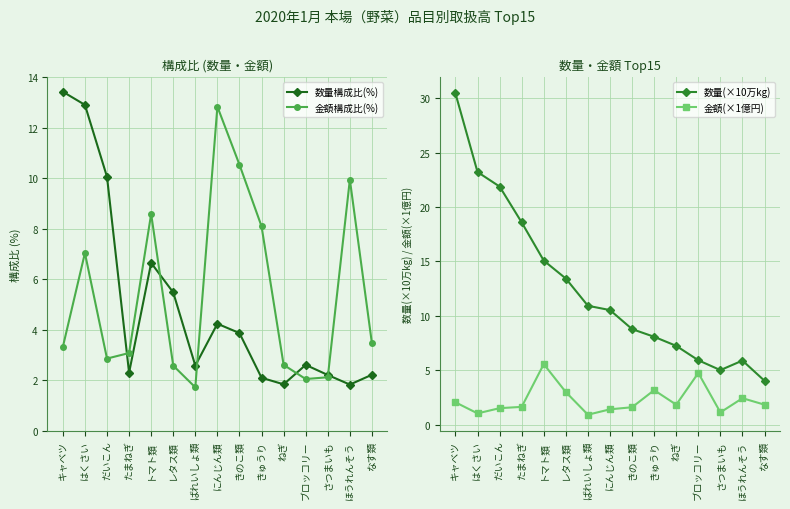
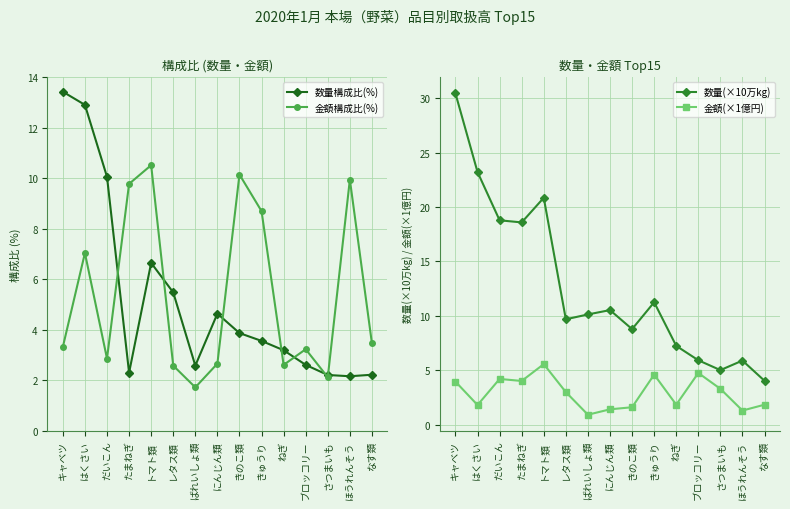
  {
    "構成比 (数量・金額)": {
      "数量構成比(%)": {
        "キャベツ": 13.4,
        "はくさい": 12.9,
        "だいこん": 10.1,
        "たまねぎ": 2.3,
        "トマト類": 6.7,
        "レタス類": 5.5,
        "ばれいしょ類": 2.6,
-       "にんじん類": 4.2,
+       "にんじん類": 4.6,
        "きのこ類": 3.9,
-       "きゅうり": 2.1,
-       "ねぎ": 1.8,
+       "きゅうり": 3.6,
+       "ねぎ": 3.2,
        "ブロッコリー": 2.6,
-       "ほうれんそう": 1.8,
+       "ほうれんそう": 2.2,
        "なす類": 2.2
      },
      "金額構成比(%)": {
        "キャベツ": 3.3,
        "はくさい": 7.0,
        "だいこん": 2.9,
-       "たまねぎ": 3.1,
-       "トマト類": 8.6,
+       "たまねぎ": 9.8,
+       "トマト類": 10.5,
        "レタス類": 2.6,
        "ばれいしょ類": 1.7,
-       "にんじん類": 12.8,
-       "きのこ類": 10.5,
-       "きゅうり": 8.1,
+       "にんじん類": 2.7,
+       "きのこ類": 10.2,
+       "きゅうり": 8.7,
        "ねぎ": 2.6,
-       "ブロッコリー": 2.1,
+       "ブロッコリー": 3.2,
        "ほうれんそう": 10.0,
        "なす類": 3.5
      }
    },
    "数量・金額 Top15": {
      "数量(×10万kg)": {
        "キャベツ": 30.4,
        "はくさい": 23.2,
-       "だいこん": 21.9,
+       "だいこん": 18.8,
        "たまねぎ": 18.6,
-       "トマト類": 15.1,
-       "レタス類": 13.4,
-       "ばれいしょ類": 10.9,
+       "トマト類": 20.8,
+       "レタス類": 9.7,
+       "ばれいしょ類": 10.1,
        "にんじん類": 10.5,
        "きのこ類": 8.8,
-       "きゅうり": 8.1,
+       "きゅうり": 11.2,
        "ねぎ": 7.2,
        "ブロッコリー": 5.9,
        "さつまいも": 5.0,
        "ほうれんそう": 5.9,
        "なす類": 4.0
      },
      "金額(×1億円)": {
-       "キャベツ": 2.0,
-       "はくさい": 1.0,
-       "だいこん": 1.5,
-       "たまねぎ": 1.6,
+       "キャベツ": 3.9,
+       "はくさい": 1.8,
+       "だいこん": 4.2,
+       "たまねぎ": 4.0,
        "トマト類": 5.6,
        "レタス類": 3.0,
        "ばれいしょ類": 0.9,
        "にんじん類": 1.4,
        "きのこ類": 1.6,
-       "きゅうり": 3.2,
+       "きゅうり": 4.6,
        "ねぎ": 1.8,
        "ブロッコリー": 4.7,
-       "さつまいも": 1.1,
-       "ほうれんそう": 2.4,
+       "さつまいも": 3.3,
+       "ほうれんそう": 1.3,
        "なす類": 1.8
      }
    }
  }
